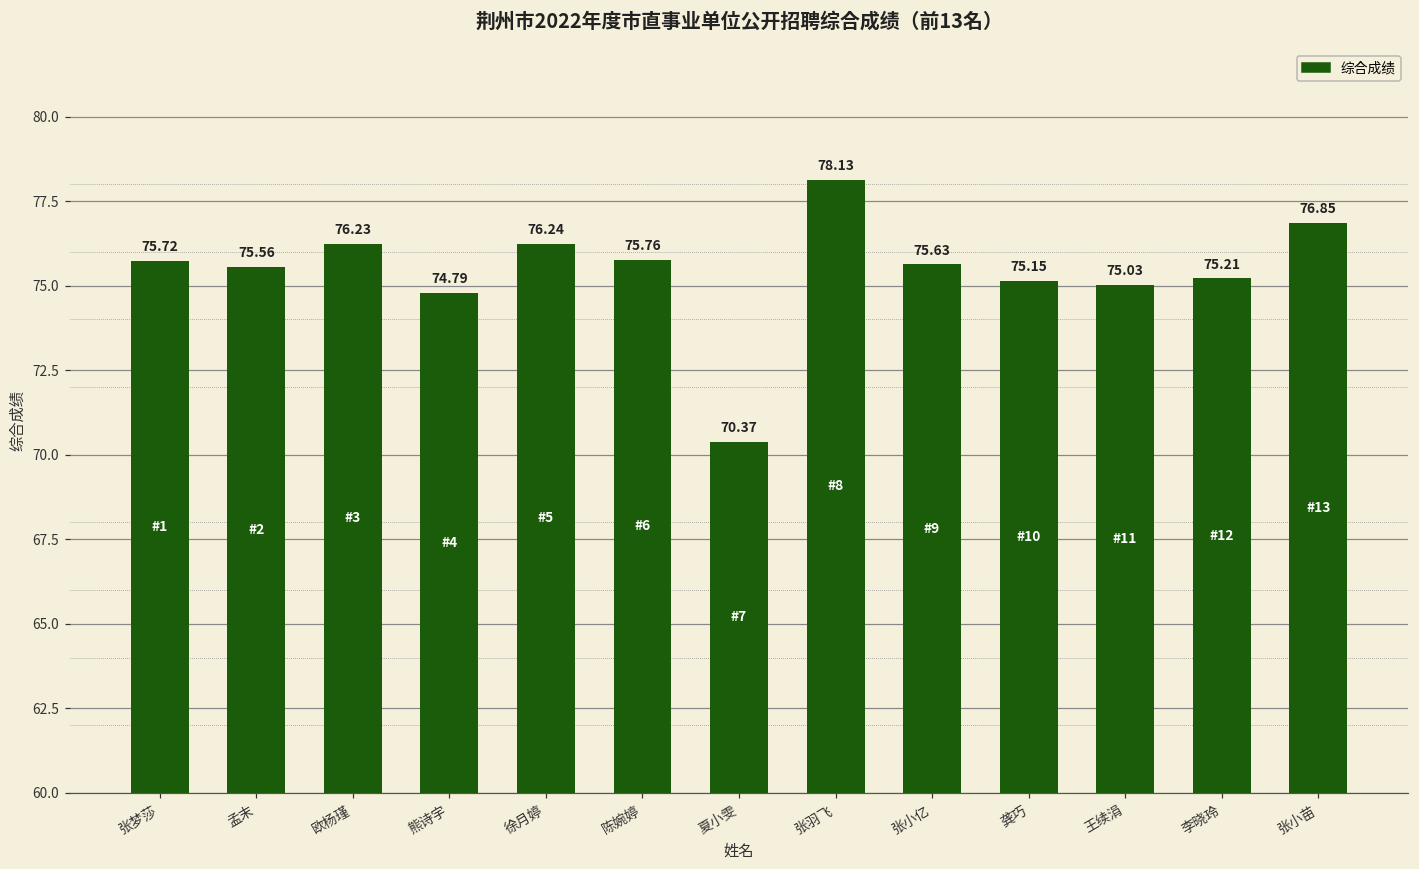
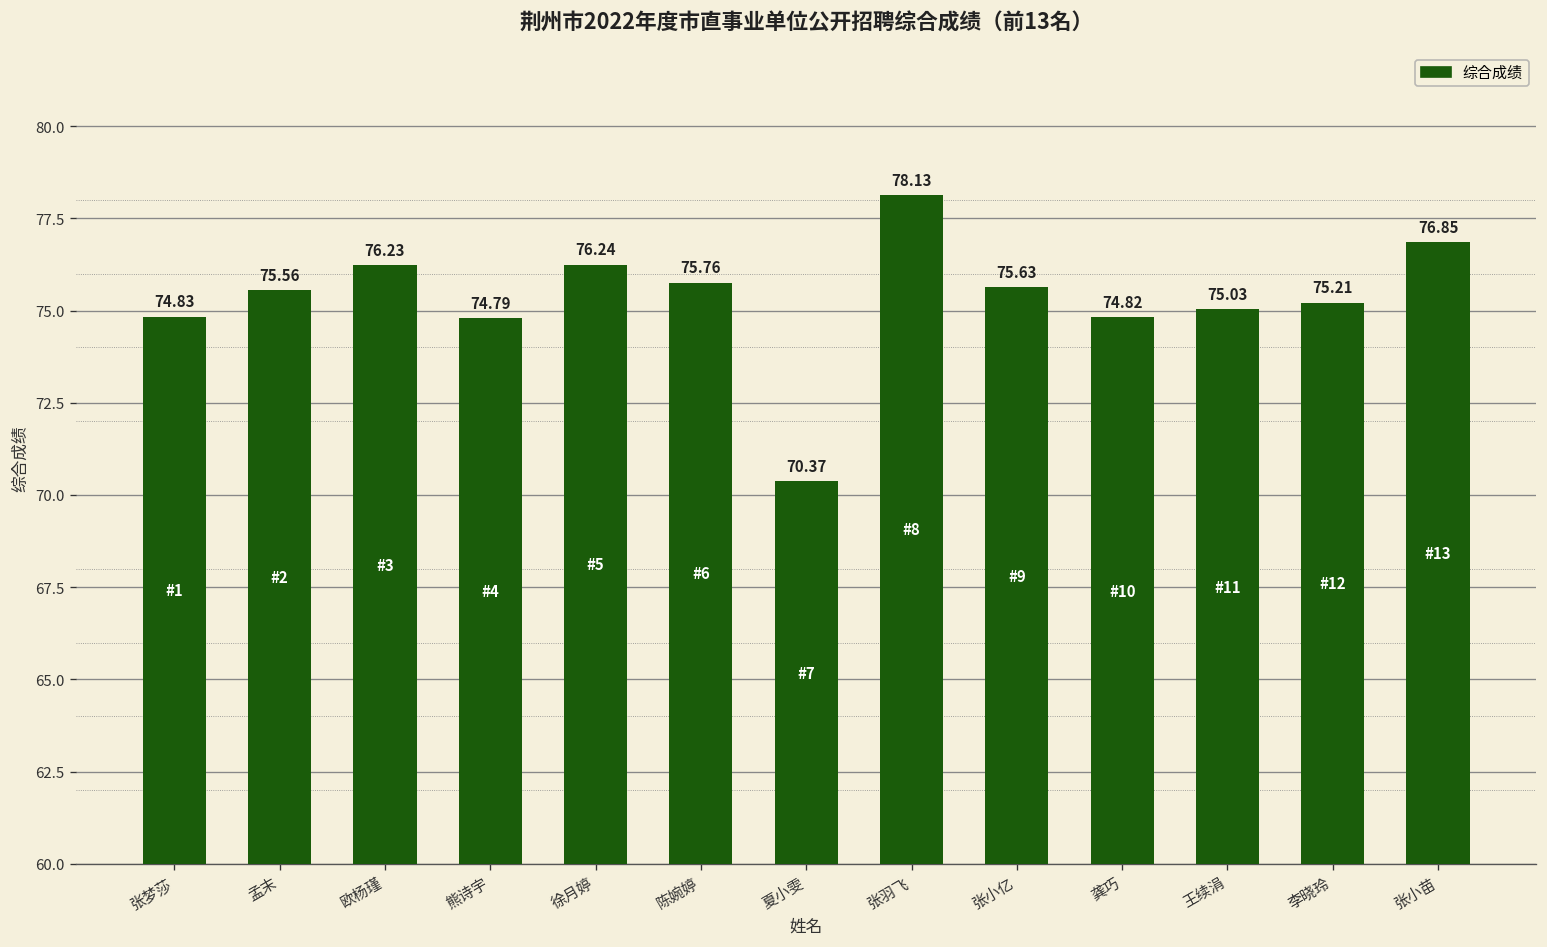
  {
-   "张梦莎": 75.72,
+   "张梦莎": 74.83,
    "孟末": 75.56,
    "欧杨瑾": 76.23,
    "熊诗宇": 74.79,
    "徐月婷": 76.24,
    "陈婉婷": 75.76,
    "夏小雯": 70.37,
    "张羽飞": 78.13,
    "张小亿": 75.63,
-   "龚巧": 75.15,
+   "龚巧": 74.82,
    "王续涓": 75.03,
    "李晓玲": 75.21,
    "张小苗": 76.85
  }
